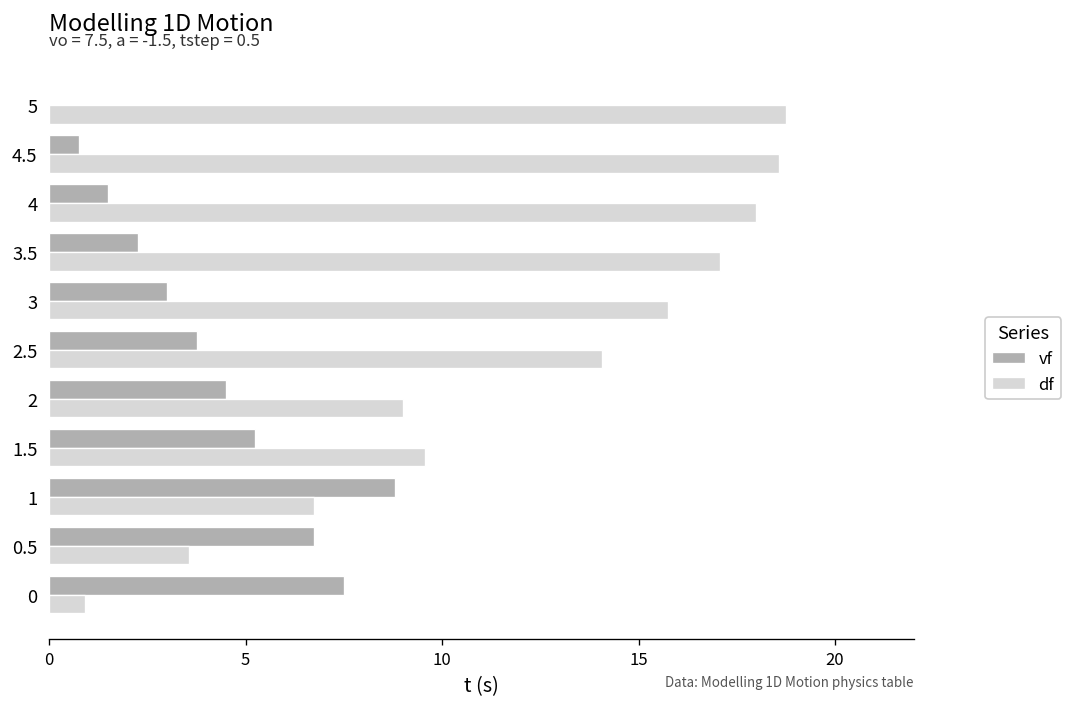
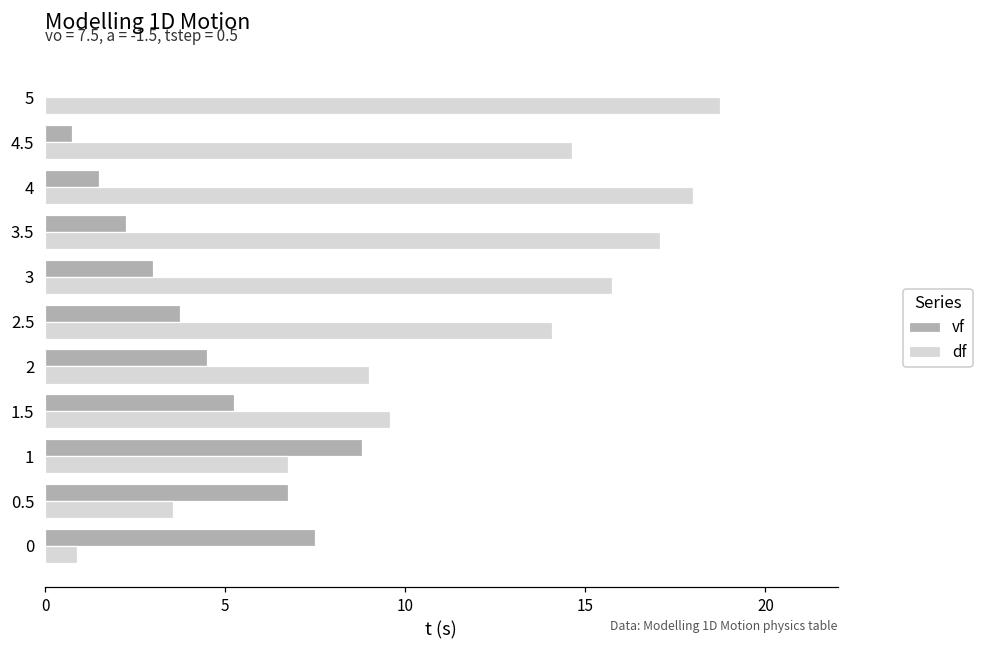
  {
    "vf": {
      "5": 0.0,
      "4.5": 0.8,
      "4": 1.5,
      "3.5": 2.3,
      "3": 3.0,
      "2.5": 3.8,
      "2": 4.5,
      "1.5": 5.3,
      "1": 8.8,
      "0.5": 6.8,
      "0": 7.5
    },
    "df": {
      "5": 18.8,
-     "4.5": 18.6,
+     "4.5": 14.6,
      "4": 18.0,
      "3.5": 17.1,
      "3": 15.8,
      "2.5": 14.1,
      "2": 9.0,
      "1.5": 9.6,
      "1": 6.8,
      "0.5": 3.6,
      "0": 0.9
    }
  }
